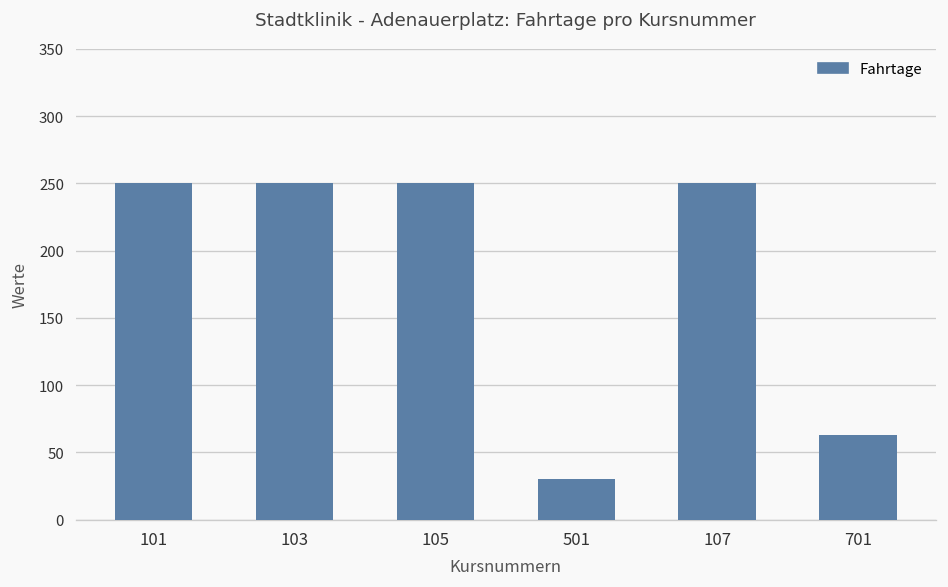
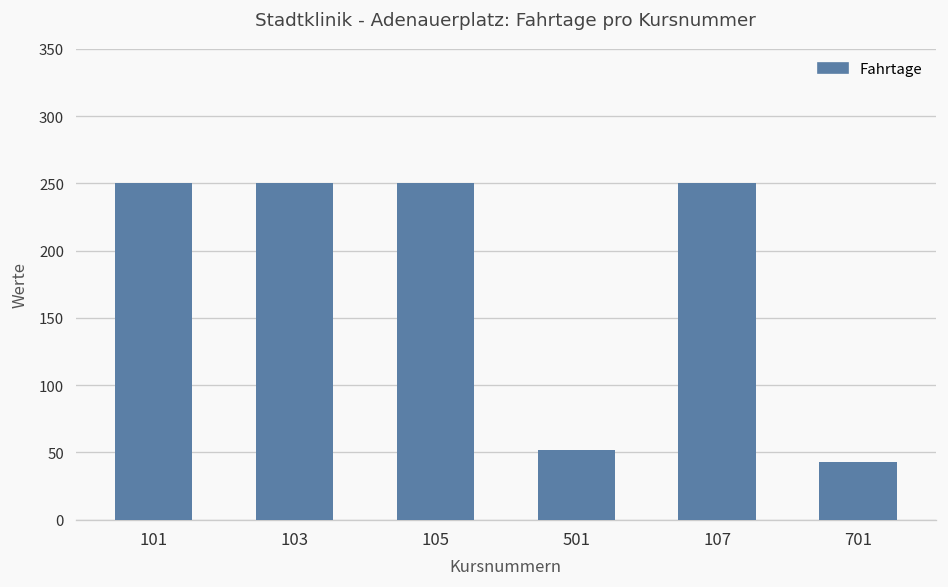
  {
    "101": 250,
    "103": 250,
    "105": 250,
-   "501": 30,
+   "501": 52,
    "107": 250,
-   "701": 63
+   "701": 43
  }
